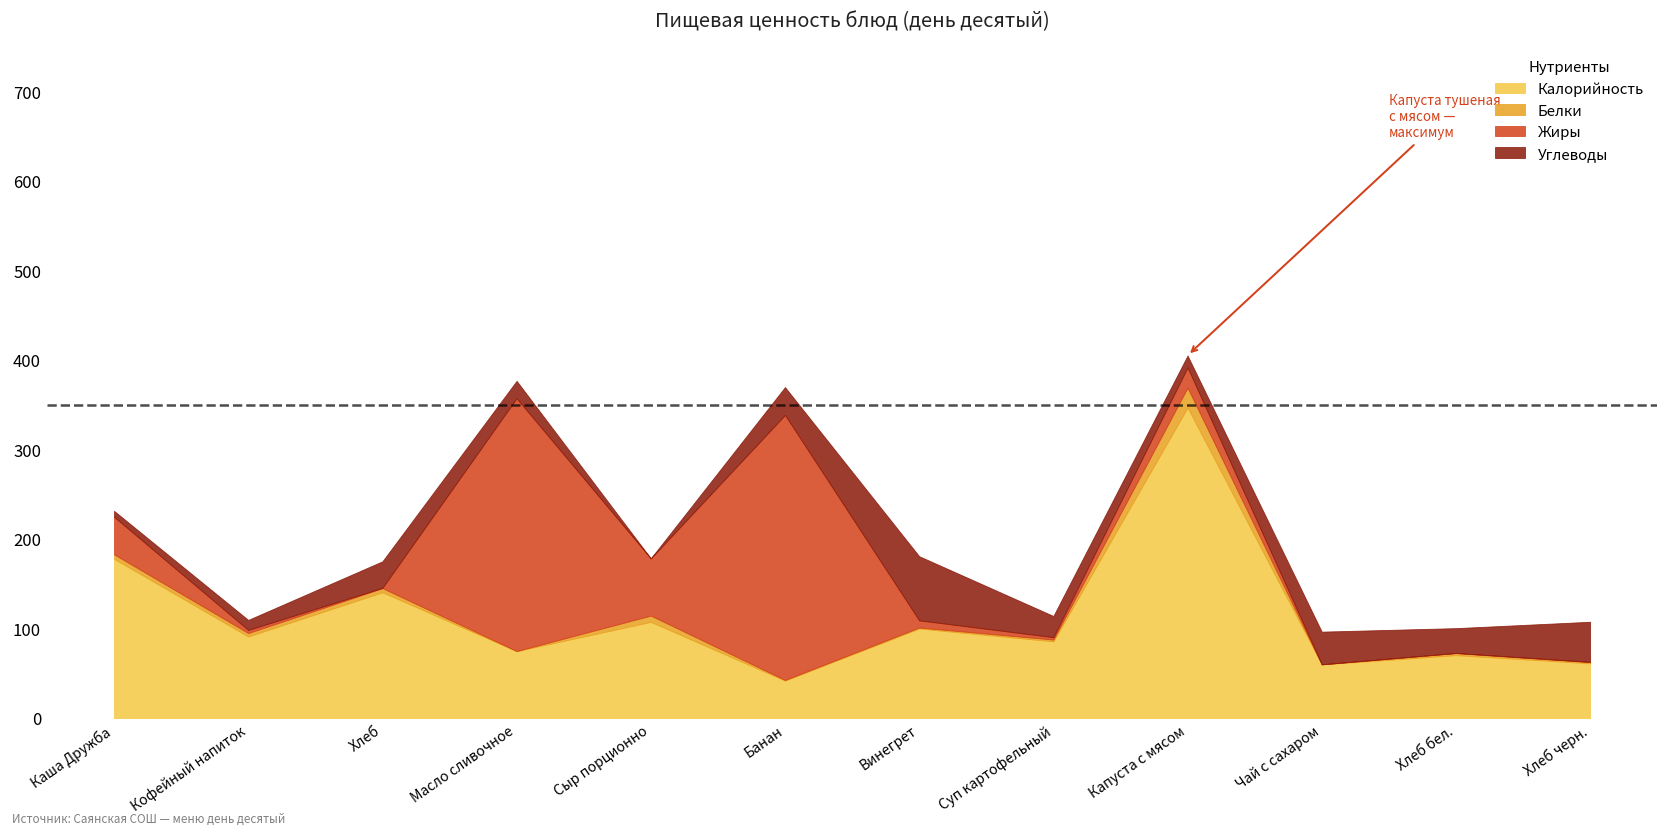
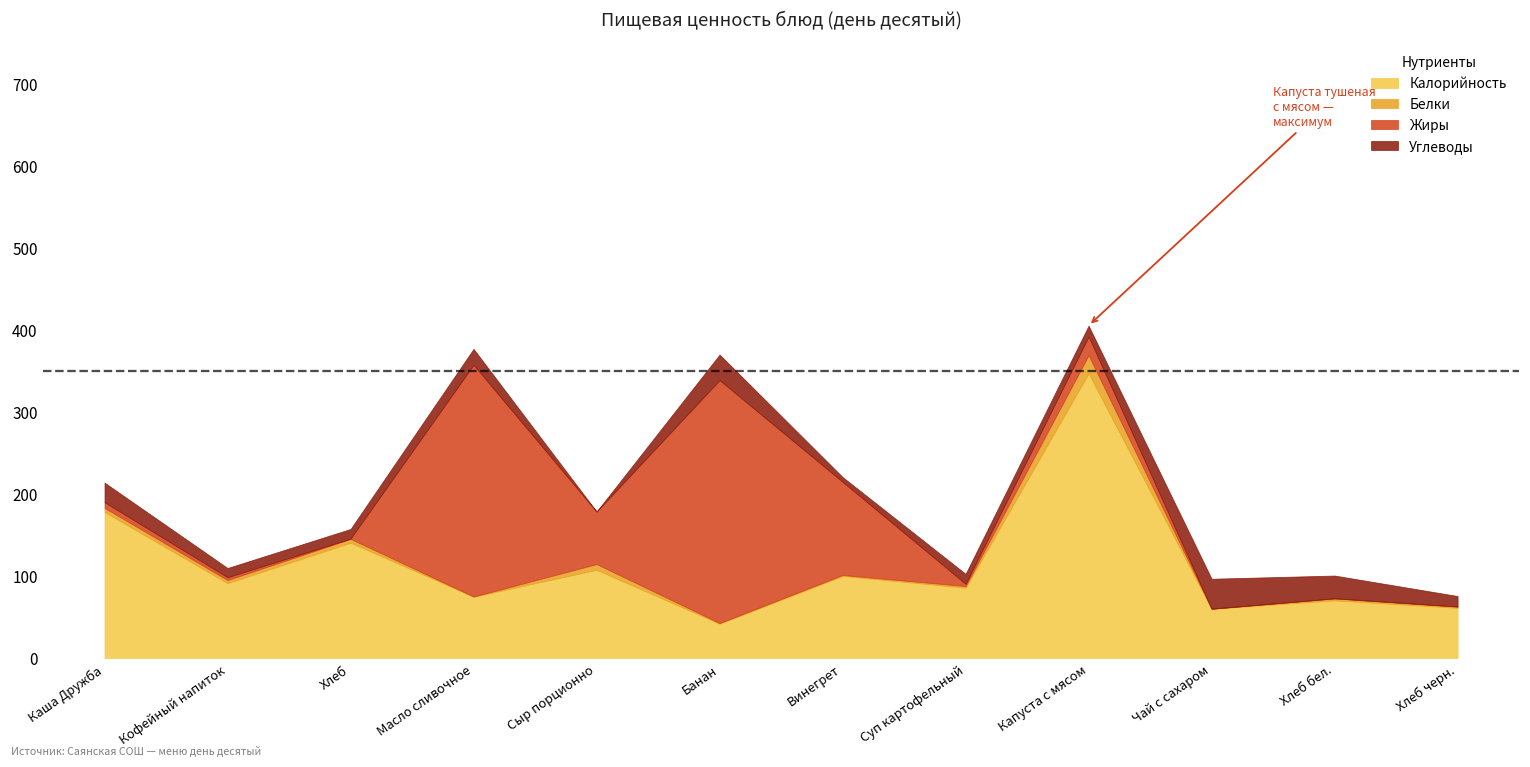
  {
    "Жиры": {
-     "Каша Дружба": 40,
+     "Каша Дружба": 10,
      "Кофейный напиток": 0,
      "Масло сливочное": 280,
      "Банан": 300,
-     "Винегрет": 10,
+     "Винегрет": 110,
      "Капуста с мясом": 20
    },
    "Углеводы": {
-     "Каша Дружба": 10,
+     "Каша Дружба": 20,
      "Кофейный напиток": 10,
-     "Хлеб": 30,
+     "Хлеб": 10,
      "Масло сливочное": 20,
      "Банан": 30,
-     "Винегрет": 70,
-     "Суп картофельный": 20,
+     "Винегрет": 10,
+     "Суп картофельный": 10,
      "Капуста с мясом": 10,
      "Чай с сахаром": 40,
      "Хлеб бел.": 30,
-     "Хлеб черн.": 40
+     "Хлеб черн.": 10
    }
  }
